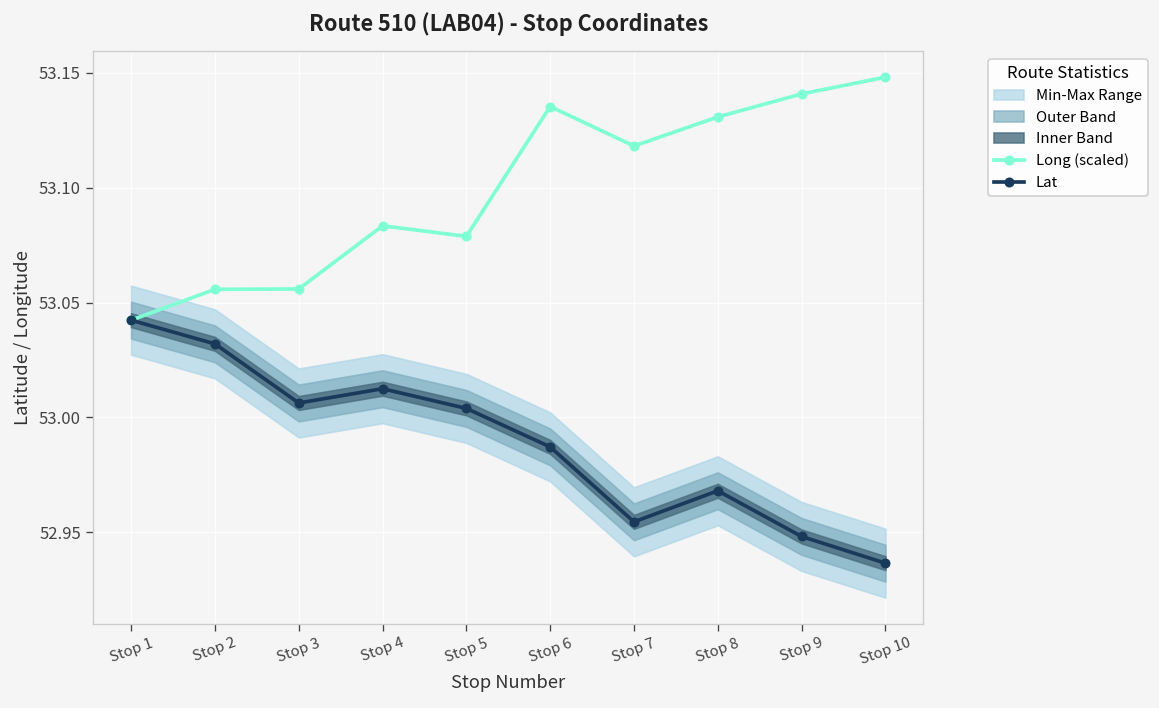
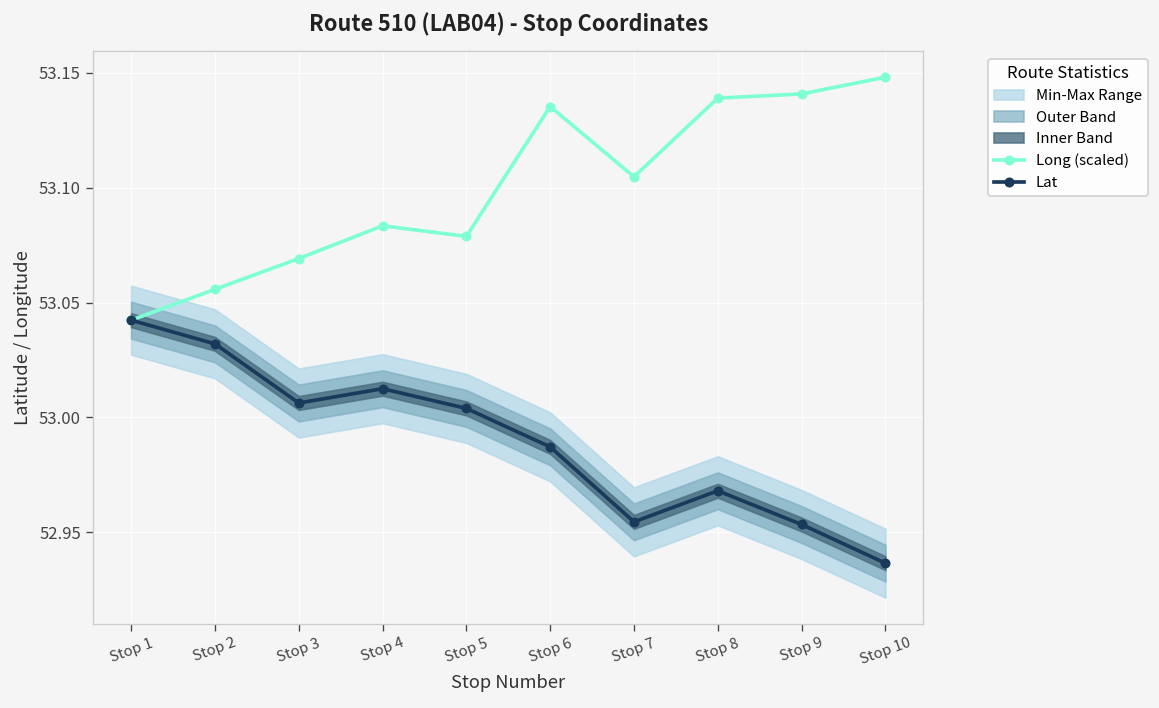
  {
    "Long (scaled)": {
      "Stop 2": 53.056,
-     "Stop 3": 53.056,
+     "Stop 3": 53.069,
      "Stop 4": 53.083,
      "Stop 5": 53.079,
      "Stop 6": 53.135,
-     "Stop 7": 53.118,
-     "Stop 8": 53.131,
+     "Stop 7": 53.105,
+     "Stop 8": 53.139,
      "Stop 9": 53.141,
      "Stop 10": 53.148
    },
    "Lat": {
      "Stop 2": 53.032,
      "Stop 3": 53.006,
      "Stop 4": 53.013,
      "Stop 5": 53.004,
      "Stop 6": 52.987,
      "Stop 7": 52.955,
      "Stop 8": 52.968,
-     "Stop 9": 52.948,
+     "Stop 9": 52.953,
      "Stop 10": 52.937
    }
  }
